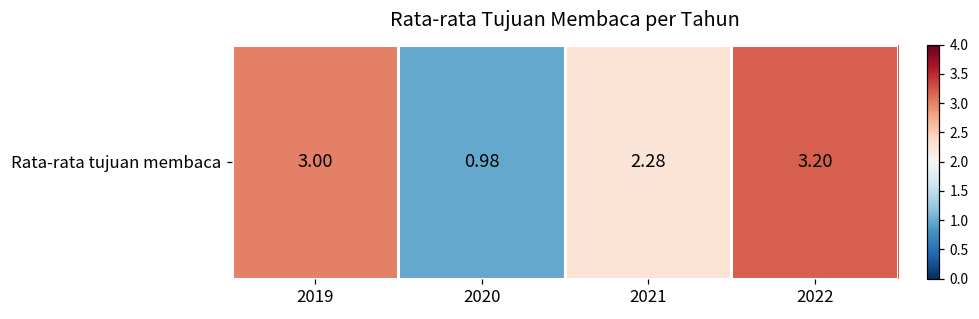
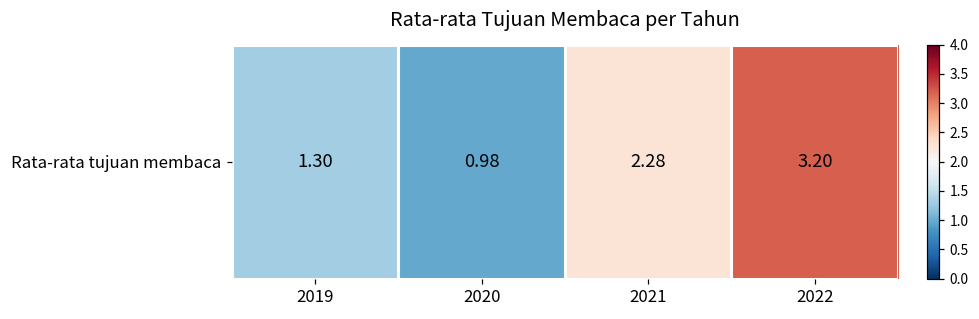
  {
    "Rata-rata tujuan membaca": {
-     "2019": 3.00,
+     "2019": 1.30,
      "2020": 0.98,
      "2021": 2.28,
      "2022": 3.20
    }
  }
